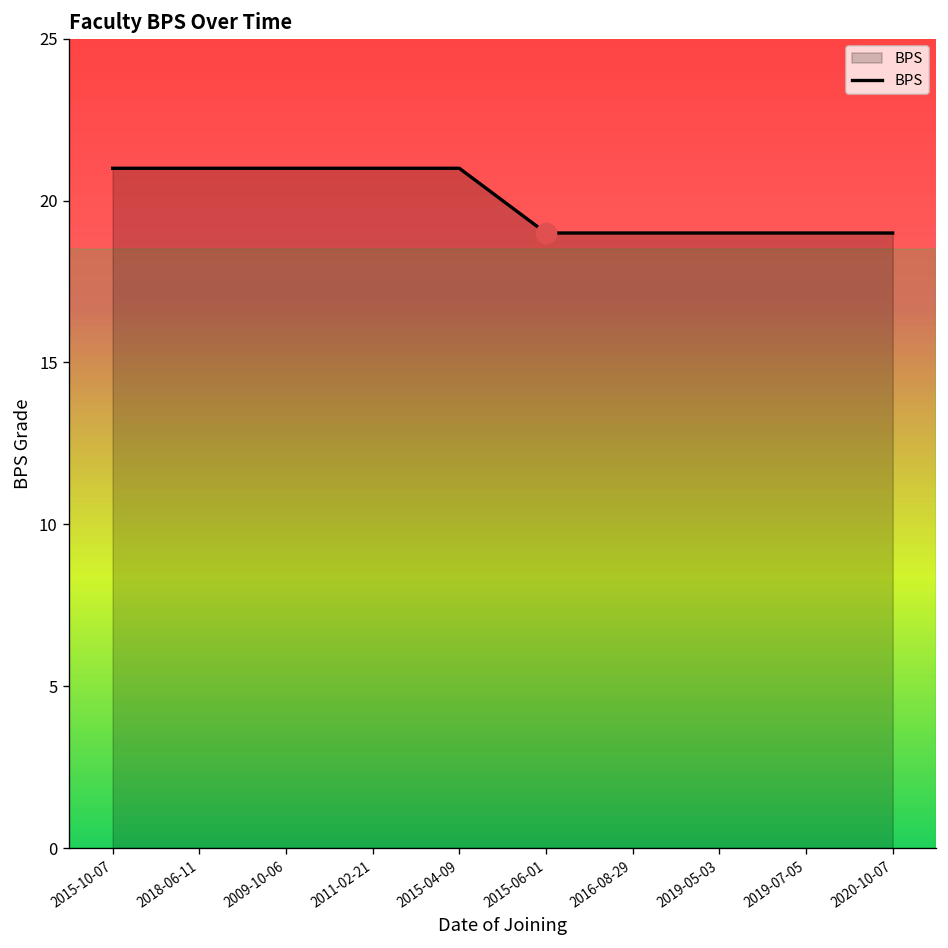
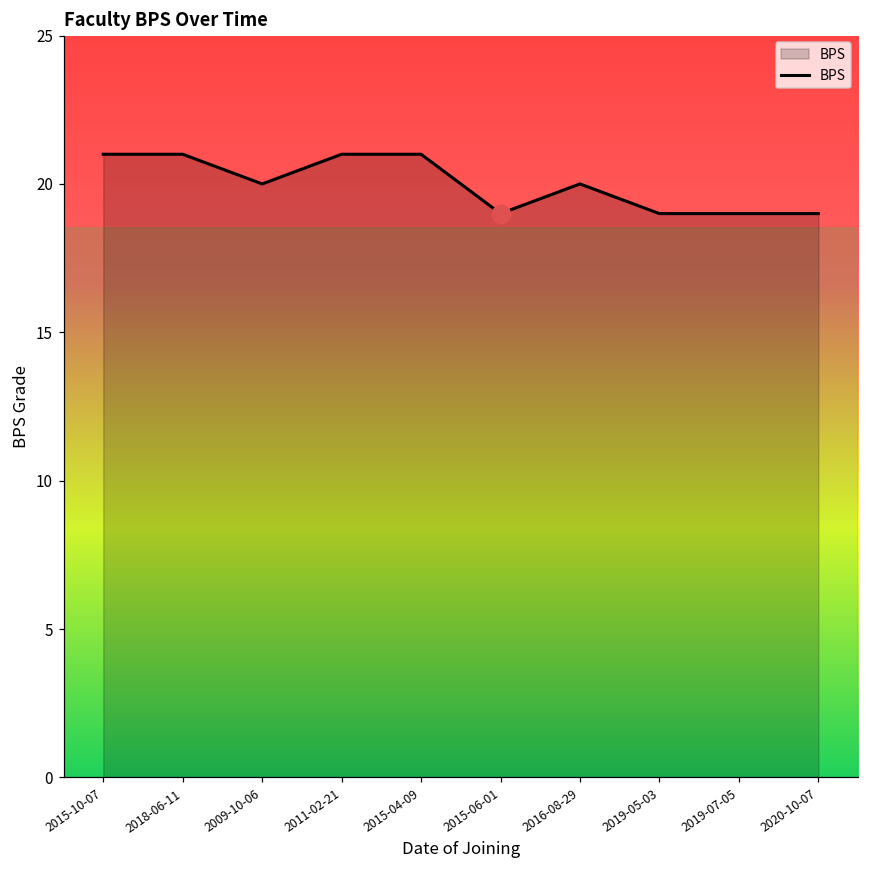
  {
    "BPS": {
      "2015-10-07": 21,
      "2018-06-11": 21,
-     "2009-10-06": 21,
+     "2009-10-06": 20,
      "2011-02-21": 21,
      "2015-04-09": 21,
-     "2016-08-29": 19,
+     "2016-08-29": 20,
      "2019-05-03": 19,
      "2019-07-05": 19,
      "2020-10-07": 19
    }
  }
